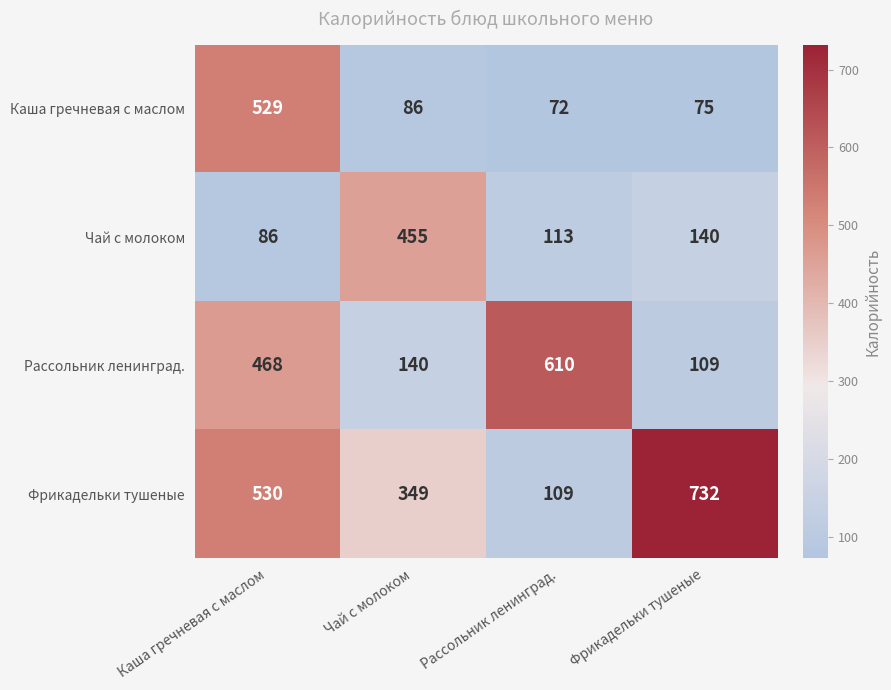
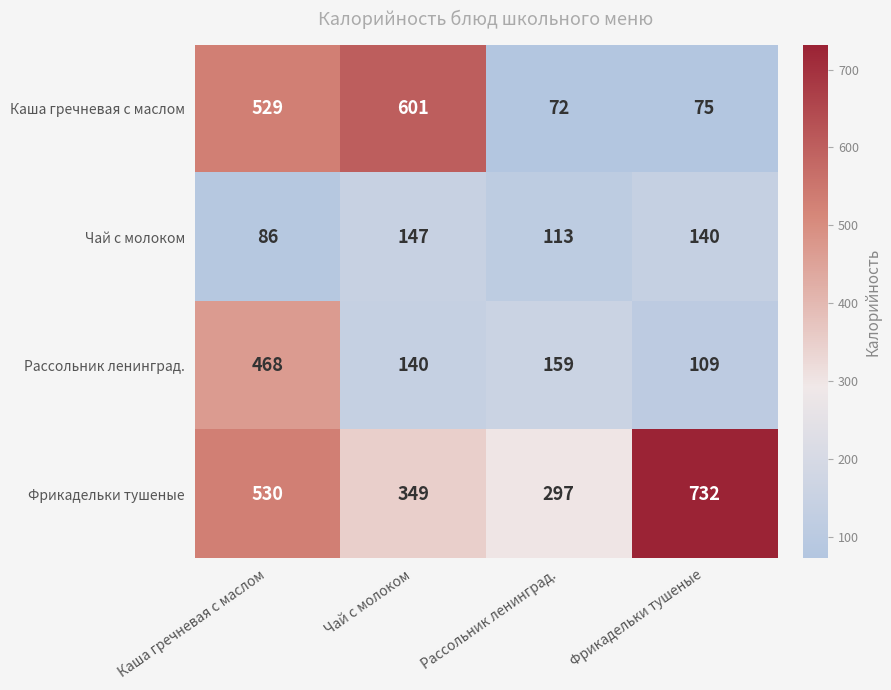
  {
    "Каша гречневая с маслом": {
      "Каша гречневая с маслом": 529,
-     "Чай с молоком": 86,
+     "Чай с молоком": 601,
      "Рассольник ленинград.": 72,
      "Фрикадельки тушеные": 75
    },
    "Чай с молоком": {
      "Каша гречневая с маслом": 86,
-     "Чай с молоком": 455,
+     "Чай с молоком": 147,
      "Рассольник ленинград.": 113,
      "Фрикадельки тушеные": 140
    },
    "Рассольник ленинград.": {
      "Каша гречневая с маслом": 468,
      "Чай с молоком": 140,
-     "Рассольник ленинград.": 610,
+     "Рассольник ленинград.": 159,
      "Фрикадельки тушеные": 109
    },
    "Фрикадельки тушеные": {
      "Каша гречневая с маслом": 530,
      "Чай с молоком": 349,
-     "Рассольник ленинград.": 109,
+     "Рассольник ленинград.": 297,
      "Фрикадельки тушеные": 732
    }
  }
